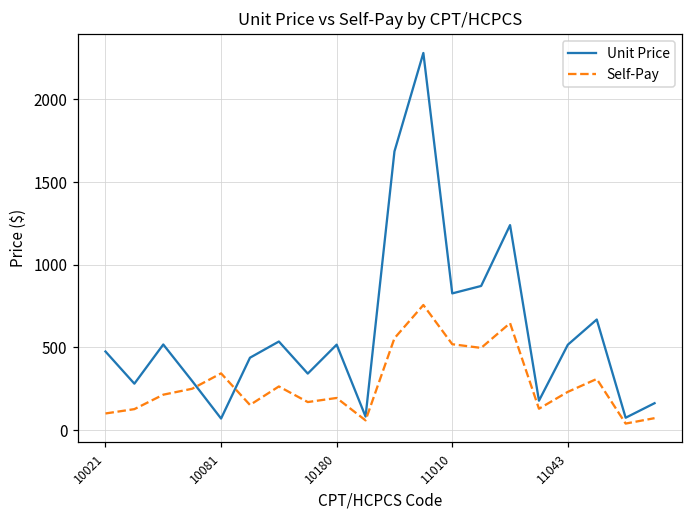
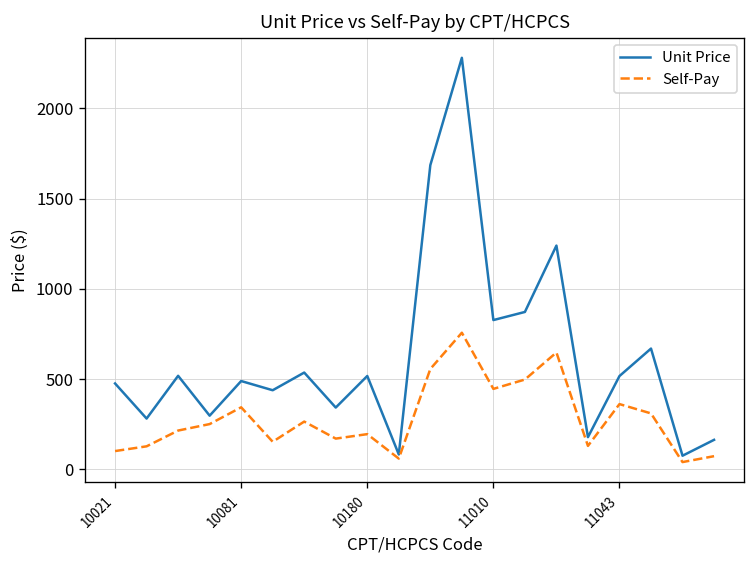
  {
    "Unit Price": {
      "10021": 480,
-     "10081": 70,
+     "10081": 490,
      "10180": 520,
      "11010": 830,
      "11043": 520
    },
    "Self-Pay": {
      "10021": 100,
      "10081": 340,
      "10180": 190,
-     "11010": 520,
-     "11043": 230
+     "11010": 450,
+     "11043": 360
    }
  }
